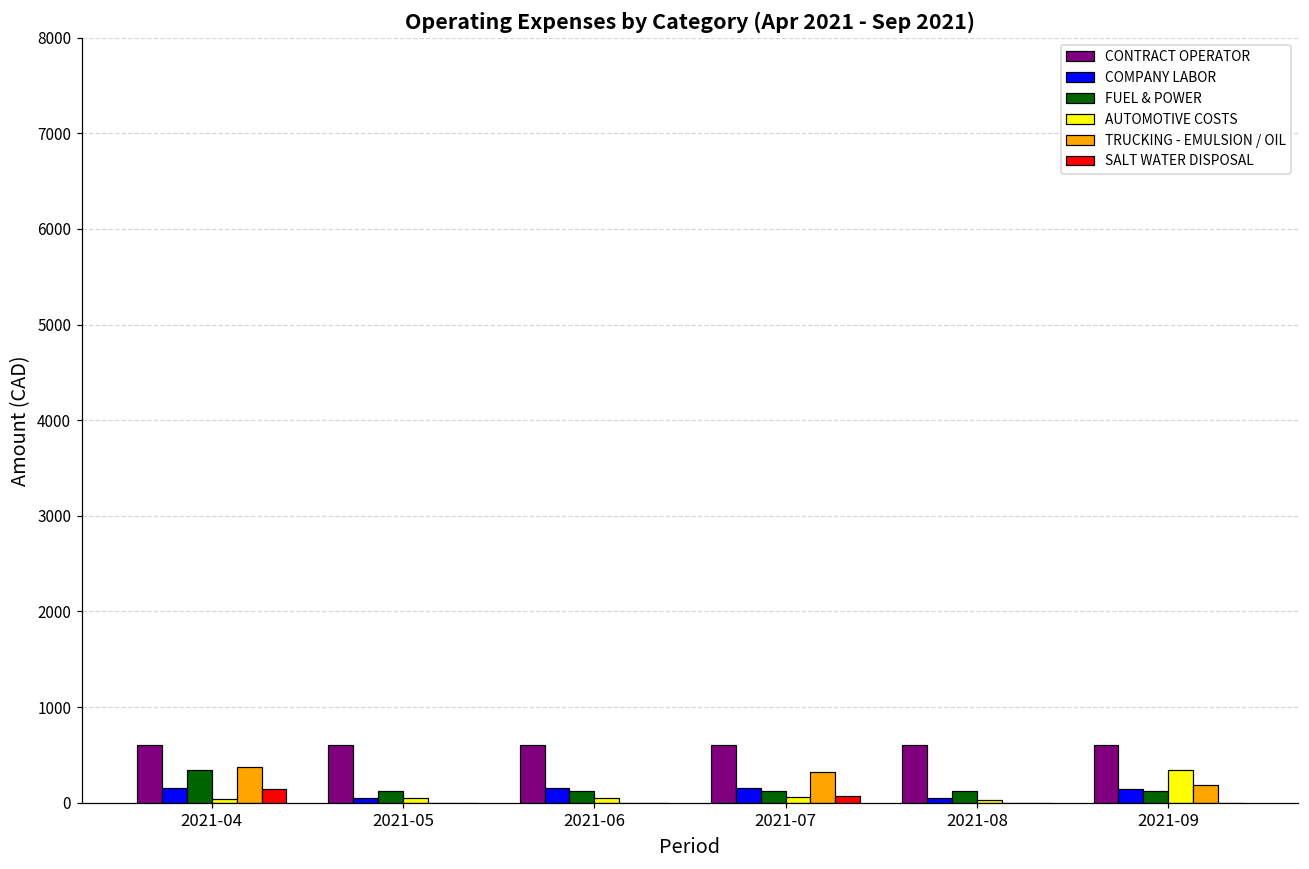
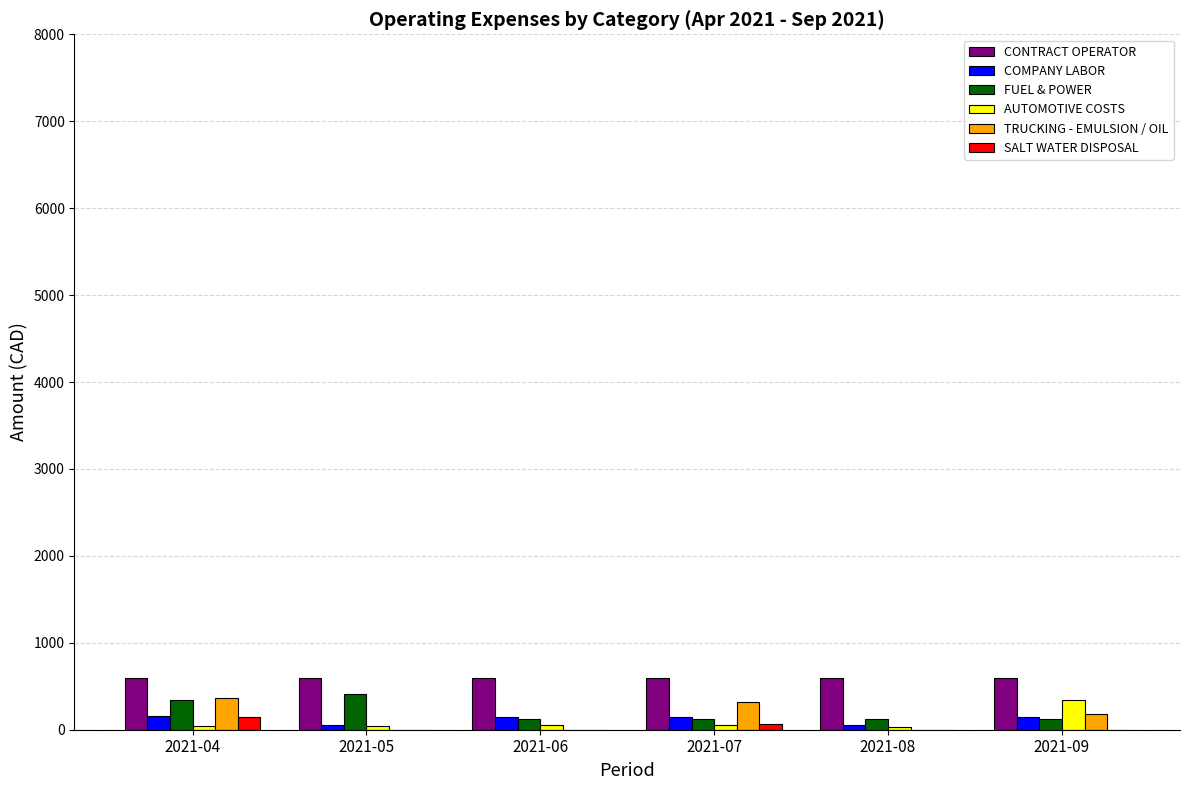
  {
    "CONTRACT OPERATOR": {
      "2021-04": 600,
      "2021-05": 600,
      "2021-06": 600,
      "2021-07": 600,
      "2021-08": 600,
      "2021-09": 600
    },
    "COMPANY LABOR": {
      "2021-04": 200,
      "2021-05": 100,
      "2021-06": 200,
      "2021-07": 200,
      "2021-08": 0,
      "2021-09": 100
    },
    "FUEL & POWER": {
      "2021-04": 300,
-     "2021-05": 100,
+     "2021-05": 400,
      "2021-06": 100,
      "2021-07": 100,
      "2021-08": 100,
      "2021-09": 100
    },
    "AUTOMOTIVE COSTS": {
      "2021-04": 0,
      "2021-05": 0,
      "2021-06": 100,
      "2021-07": 100,
      "2021-08": 0,
      "2021-09": 300
    },
    "TRUCKING - EMULSION / OIL": {
      "2021-04": 400,
      "2021-05": 0,
      "2021-06": 0,
      "2021-07": 300,
      "2021-08": 0,
      "2021-09": 200
    },
    "SALT WATER DISPOSAL": {
      "2021-04": 100,
      "2021-05": 0,
      "2021-06": 0,
      "2021-07": 100,
      "2021-08": 0,
      "2021-09": 0
    }
  }
